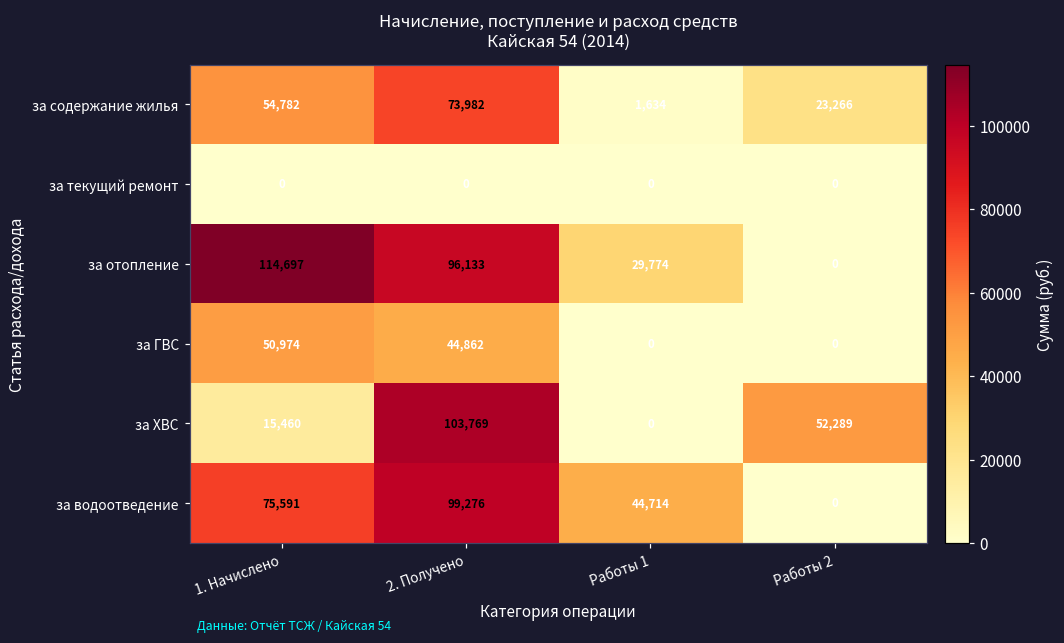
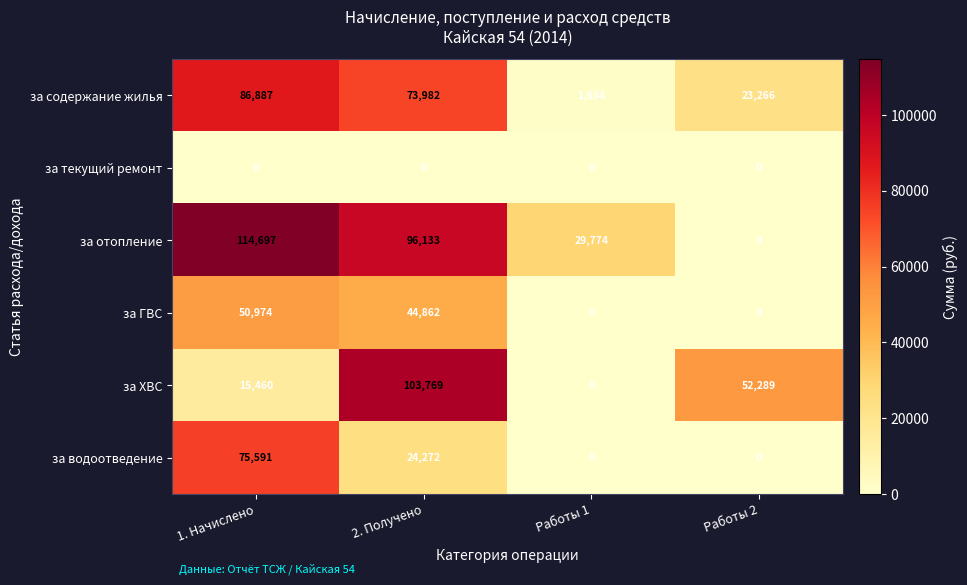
  {
    "за содержание жилья": {
-     "1. Начислено": "54,782",
+     "1. Начислено": "86,887",
      "2. Получено": "73,982",
      "Работы 1": "1,634",
      "Работы 2": "23,266"
    },
    "за текущий ремонт": {
      "1. Начислено": "0",
      "2. Получено": "0",
      "Работы 1": "0",
      "Работы 2": "0"
    },
    "за отопление": {
      "1. Начислено": "114,697",
      "2. Получено": "96,133",
      "Работы 1": "29,774",
      "Работы 2": "0"
    },
    "за ГВС": {
      "1. Начислено": "50,974",
      "2. Получено": "44,862",
      "Работы 1": "0",
      "Работы 2": "0"
    },
    "за ХВС": {
      "1. Начислено": "15,460",
      "2. Получено": "103,769",
      "Работы 1": "0",
      "Работы 2": "52,289"
    },
    "за водоотведение": {
      "1. Начислено": "75,591",
-     "2. Получено": "99,276",
-     "Работы 1": "44,714",
+     "2. Получено": "24,272",
+     "Работы 1": "0",
      "Работы 2": "0"
    }
  }
